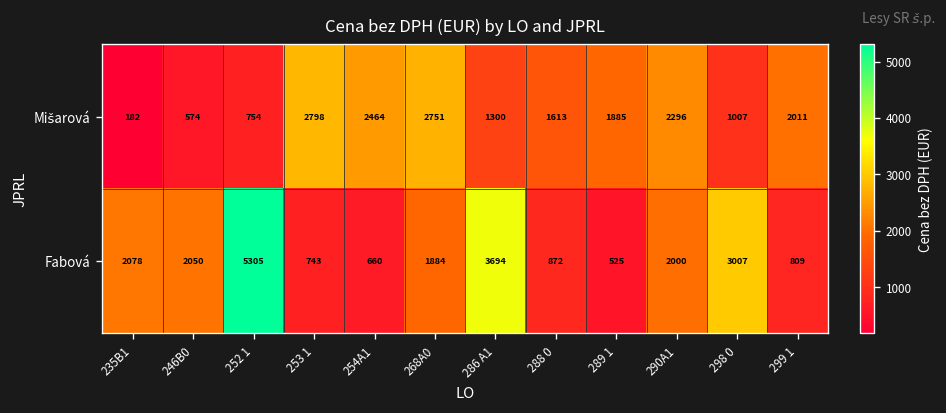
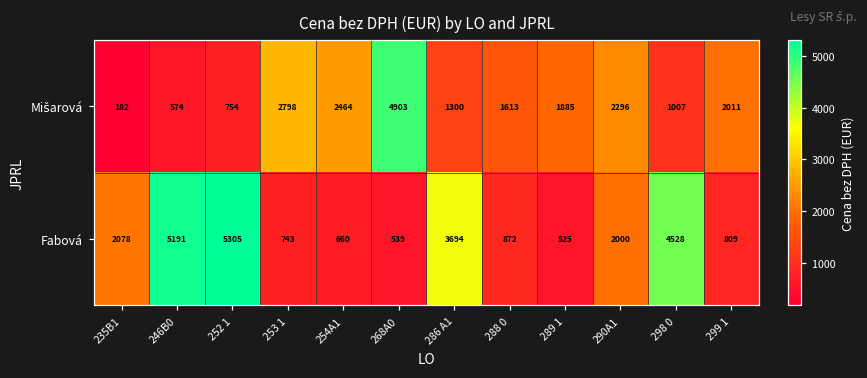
  {
    "Mišarová": {
      "235B1": 182,
      "246B0": 574,
      "252 1": 754,
      "253 1": 2798,
      "254A1": 2464,
-     "268A0": 2751,
+     "268A0": 4903,
      "286 A1": 1300,
      "288 0": 1613,
      "289 1": 1885,
      "290A1": 2296,
      "298 0": 1007,
      "299 1": 2011
    },
    "Fabová": {
      "235B1": 2078,
-     "246B0": 2050,
+     "246B0": 5191,
      "252 1": 5305,
      "253 1": 743,
      "254A1": 660,
-     "268A0": 1884,
+     "268A0": 539,
      "286 A1": 3694,
      "288 0": 872,
      "289 1": 525,
      "290A1": 2000,
-     "298 0": 3007,
+     "298 0": 4528,
      "299 1": 809
    }
  }
